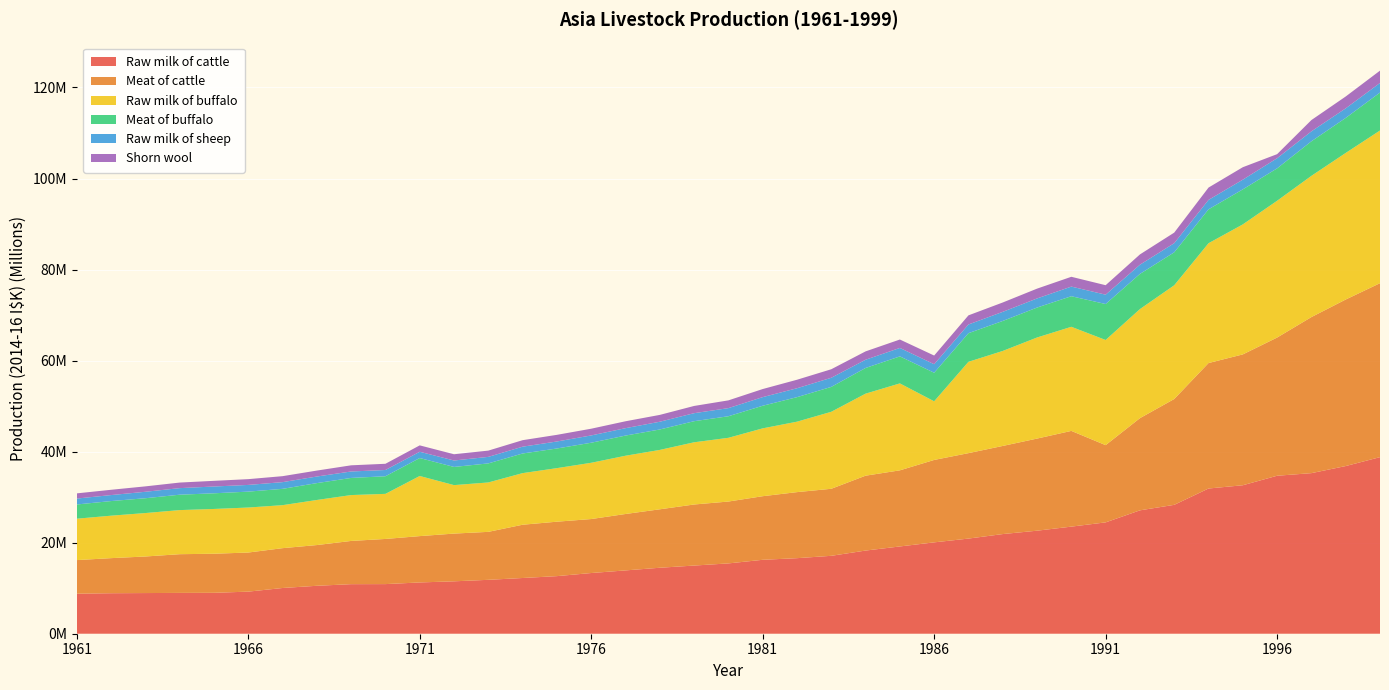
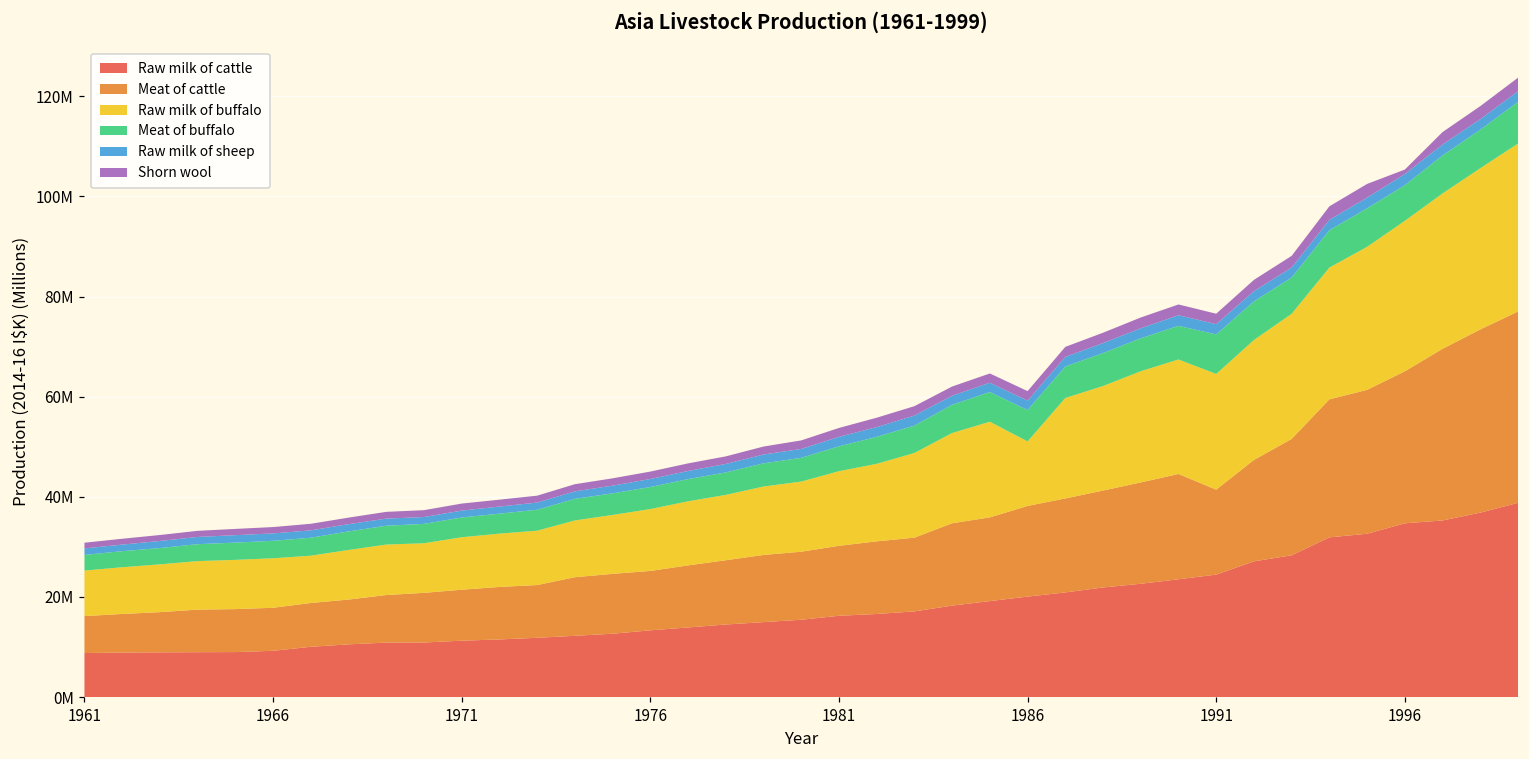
  {
    "Raw milk of buffalo": {
      "1961": 9000000,
      "1966": 10000000,
-     "1971": 13000000,
+     "1971": 10000000,
      "1976": 12000000,
      "1981": 15000000,
      "1986": 13000000,
      "1991": 23000000,
      "1996": 30000000
    },
    "Meat of buffalo": {
      "1961": 3000000,
      "1966": 3000000,
      "1971": 4000000,
      "1976": 4000000,
      "1981": 5000000,
      "1986": 6000000,
      "1991": 8000000,
      "1996": 7000000
    },
    "Raw milk of sheep": {
      "1961": 1000000,
      "1966": 1000000,
      "1971": 1000000,
      "1976": 2000000,
      "1981": 2000000,
      "1986": 2000000,
      "1991": 2000000,
      "1996": 2000000
    },
    "Shorn wool": {
      "1961": 1000000,
      "1966": 1000000,
      "1971": 1000000,
      "1976": 1000000,
      "1981": 2000000,
      "1986": 2000000,
      "1991": 2000000,
      "1996": 1000000
    }
  }
